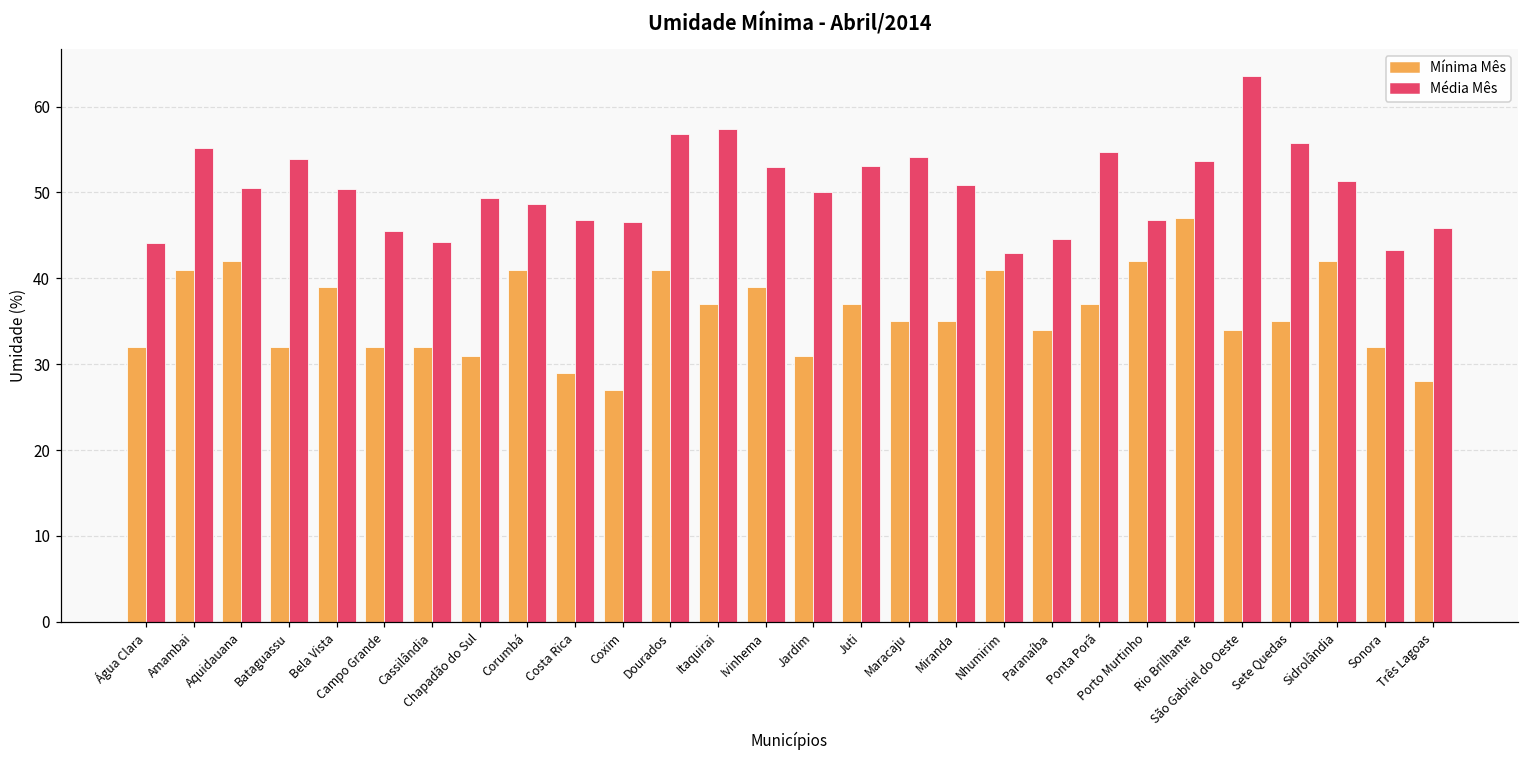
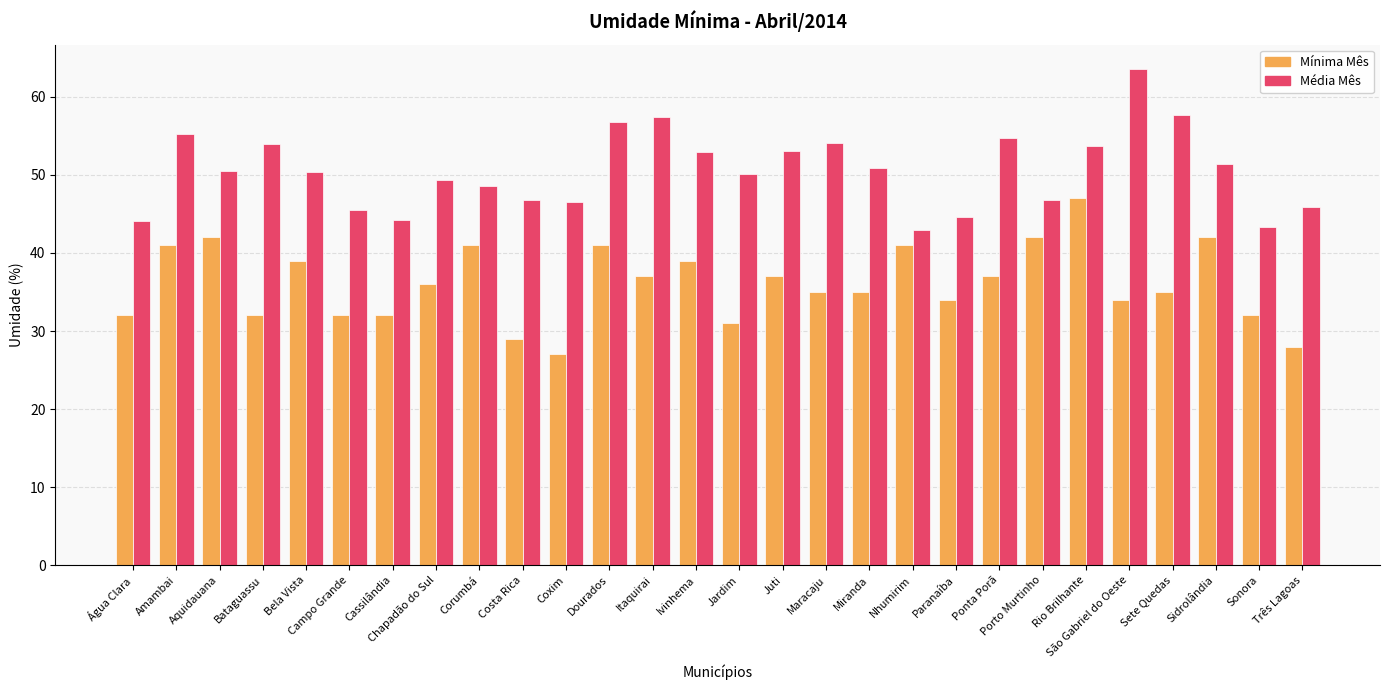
  {
    "Mínima Mês": {
      "Água Clara": 32,
      "Amambai": 41,
      "Aquidauana": 42,
      "Bataguassu": 32,
      "Bela Vista": 39,
      "Campo Grande": 32,
      "Cassilândia": 32,
-     "Chapadão do Sul": 31,
+     "Chapadão do Sul": 36,
      "Corumbá": 41,
      "Costa Rica": 29,
      "Coxim": 27,
      "Dourados": 41,
      "Itaquirai": 37,
      "Ivinhema": 39,
      "Jardim": 31,
      "Juti": 37,
      "Maracaju": 35,
      "Miranda": 35,
      "Nhumirim": 41,
      "Paranaíba": 34,
      "Ponta Porã": 37,
      "Porto Murtinho": 42,
      "Rio Brilhante": 47,
      "São Gabriel do Oeste": 34,
      "Sete Quedas": 35,
      "Sidrolândia": 42,
      "Sonora": 32,
      "Três Lagoas": 28
    },
    "Média Mês": {
      "Água Clara": 44,
      "Amambai": 55,
      "Aquidauana": 51,
      "Bataguassu": 54,
      "Bela Vista": 50,
      "Campo Grande": 46,
      "Cassilândia": 44,
      "Chapadão do Sul": 49,
      "Corumbá": 49,
      "Costa Rica": 47,
      "Coxim": 47,
      "Dourados": 57,
      "Itaquirai": 57,
      "Ivinhema": 53,
      "Jardim": 50,
      "Juti": 53,
      "Maracaju": 54,
      "Miranda": 51,
      "Nhumirim": 43,
      "Paranaíba": 45,
      "Ponta Porã": 55,
      "Porto Murtinho": 47,
      "Rio Brilhante": 54,
      "São Gabriel do Oeste": 64,
-     "Sete Quedas": 56,
+     "Sete Quedas": 58,
      "Sidrolândia": 51,
      "Sonora": 43,
      "Três Lagoas": 46
    }
  }
